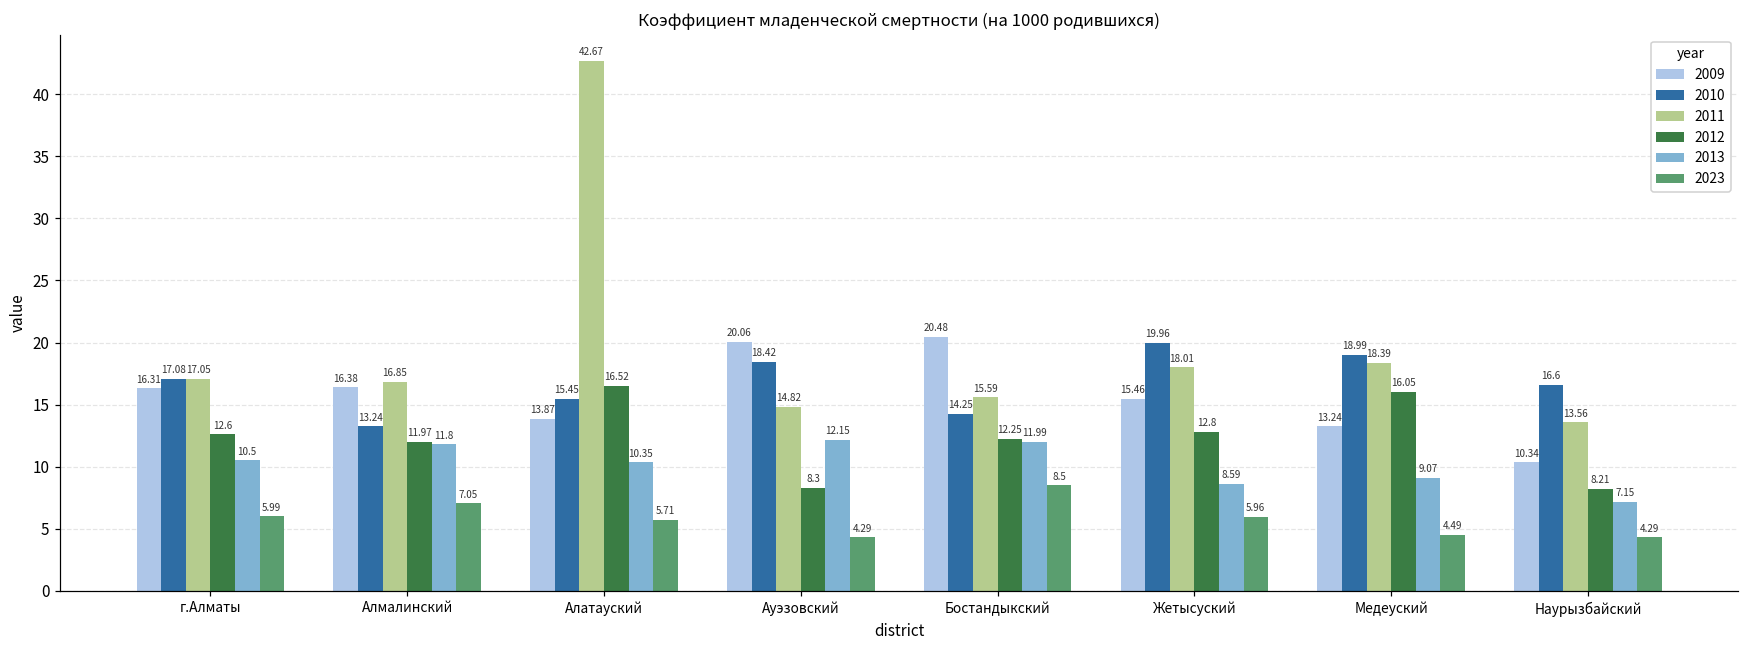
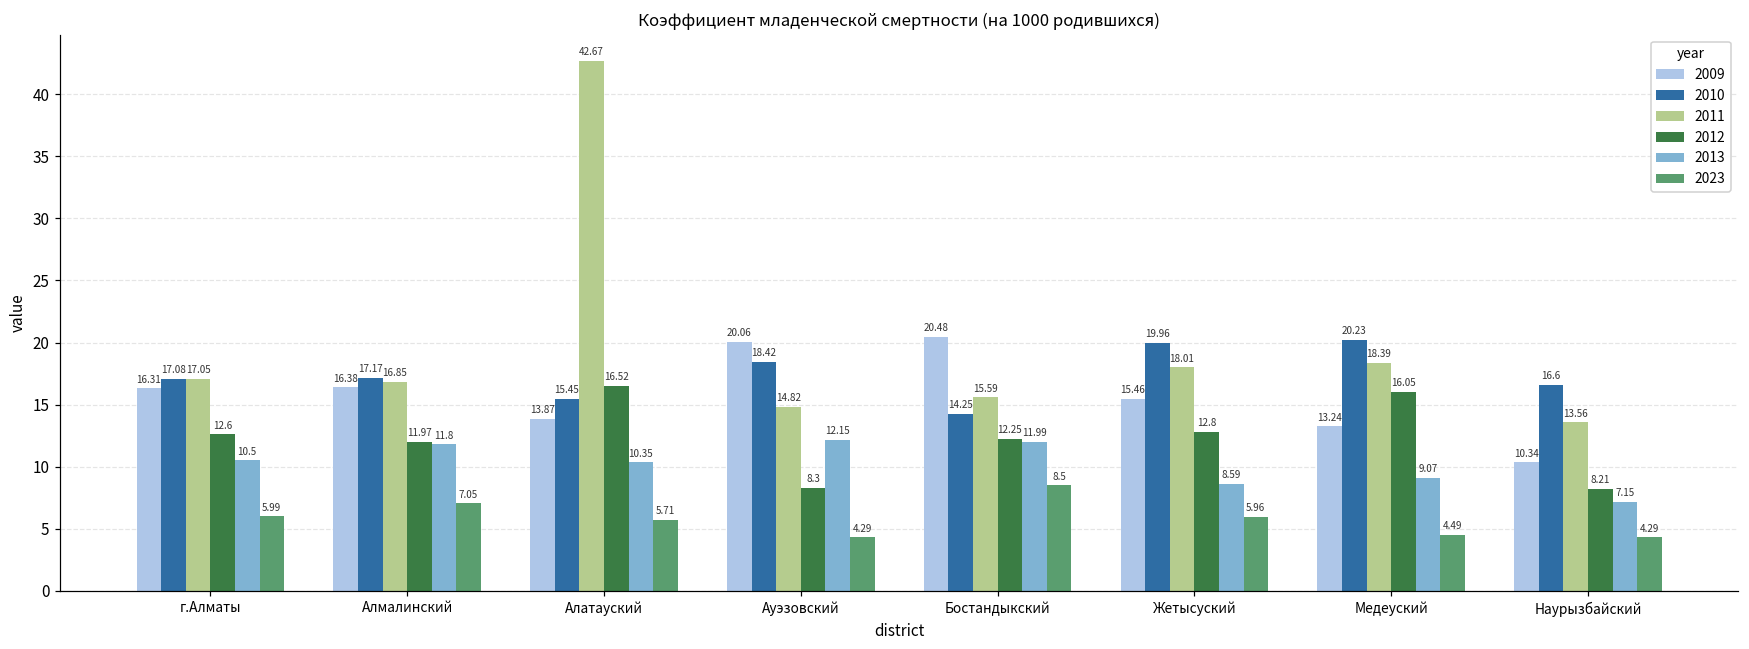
  {
    "2010": {
      "г.Алматы": 17.08,
-     "Алмалинский": 13.24,
+     "Алмалинский": 17.17,
      "Алатауский": 15.45,
      "Ауэзовский": 18.42,
      "Бостандыкский": 14.25,
      "Жетысуский": 19.96,
-     "Медеуский": 18.99,
+     "Медеуский": 20.23,
      "Наурызбайский": 16.6
    },
    "2011": {
      "г.Алматы": 17.05,
      "Алмалинский": 16.85,
      "Алатауский": 42.67,
      "Ауэзовский": 14.82,
      "Бостандыкский": 15.59,
      "Жетысуский": 18.01,
      "Медеуский": 18.39,
      "Наурызбайский": 13.56
    },
    "2012": {
      "г.Алматы": 12.6,
      "Алмалинский": 11.97,
      "Алатауский": 16.52,
      "Ауэзовский": 8.3,
      "Бостандыкский": 12.25,
      "Жетысуский": 12.8,
      "Медеуский": 16.05,
      "Наурызбайский": 8.21
    },
    "2023": {
      "г.Алматы": 5.99,
      "Алмалинский": 7.05,
      "Алатауский": 5.71,
      "Ауэзовский": 4.29,
      "Бостандыкский": 8.5,
      "Жетысуский": 5.96,
      "Медеуский": 4.49,
      "Наурызбайский": 4.29
    }
  }
